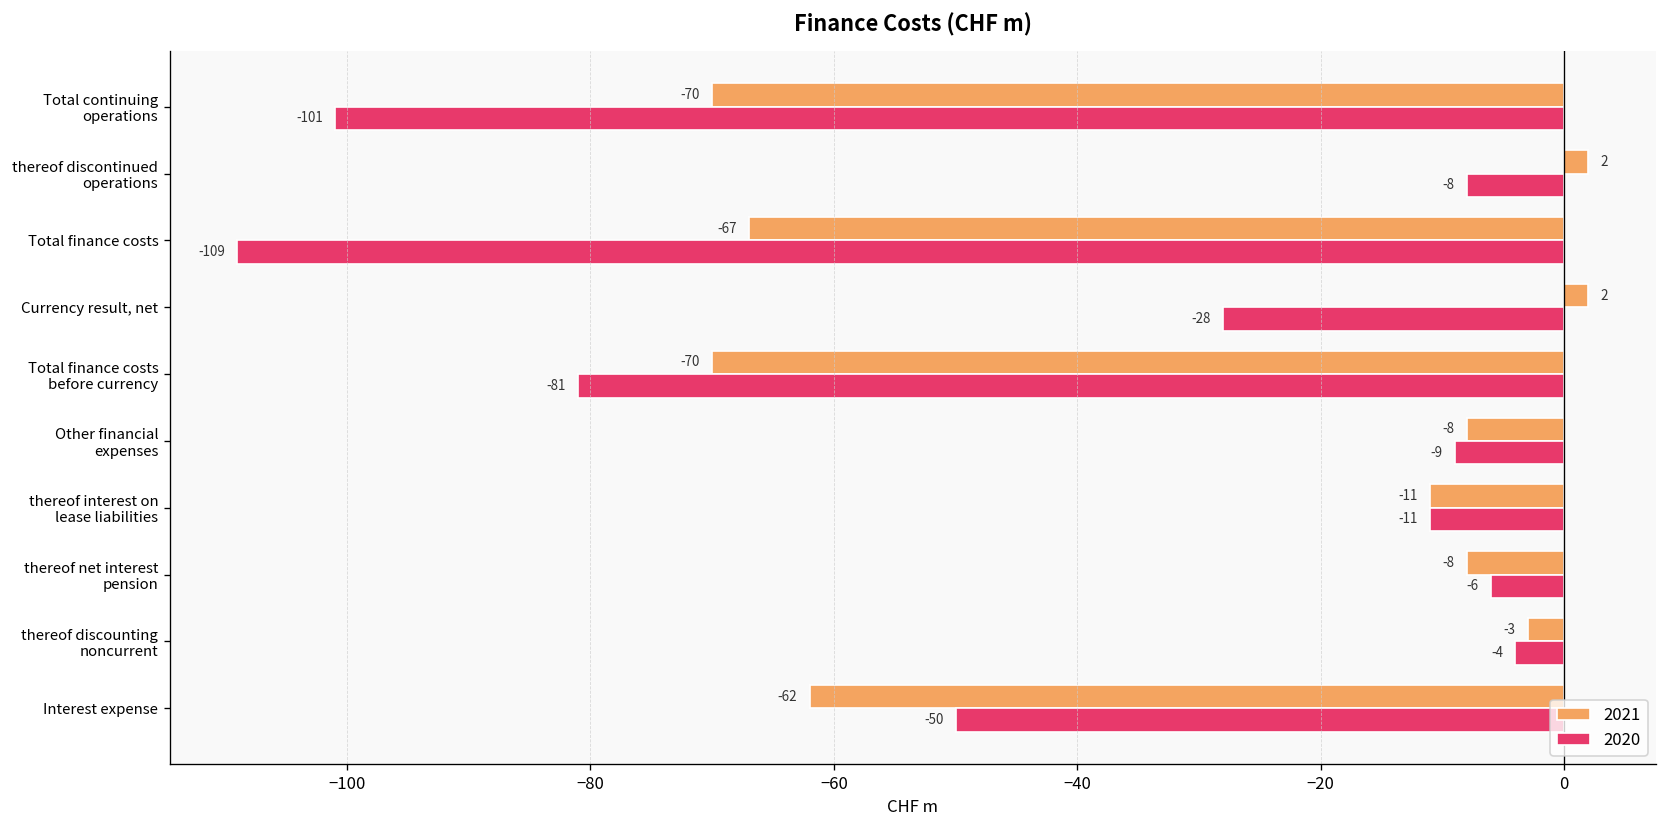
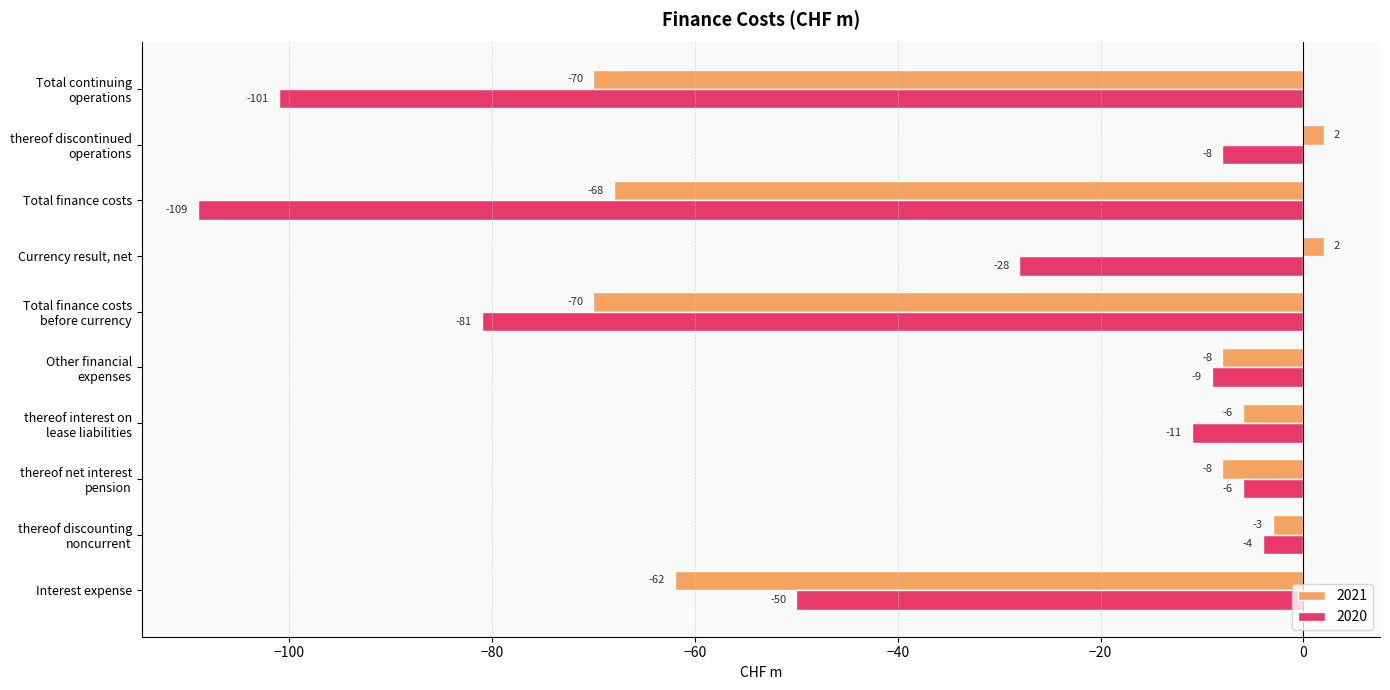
  {
    "2021": {
      "Total continuing operations": -70,
      "thereof discontinued operations": 2,
-     "Total finance costs": -67,
+     "Total finance costs": -68,
      "Currency result, net": 2,
      "Total finance costs before currency": -70,
      "Other financial expenses": -8,
-     "thereof interest on lease liabilities": -11,
+     "thereof interest on lease liabilities": -6,
      "thereof net interest pension": -8,
      "thereof discounting noncurrent": -3,
      "Interest expense": -62
    },
    "2020": {
      "Total continuing operations": -101,
      "thereof discontinued operations": -8,
      "Total finance costs": -109,
      "Currency result, net": -28,
      "Total finance costs before currency": -81,
      "Other financial expenses": -9,
      "thereof interest on lease liabilities": -11,
      "thereof net interest pension": -6,
      "thereof discounting noncurrent": -4,
      "Interest expense": -50
    }
  }
